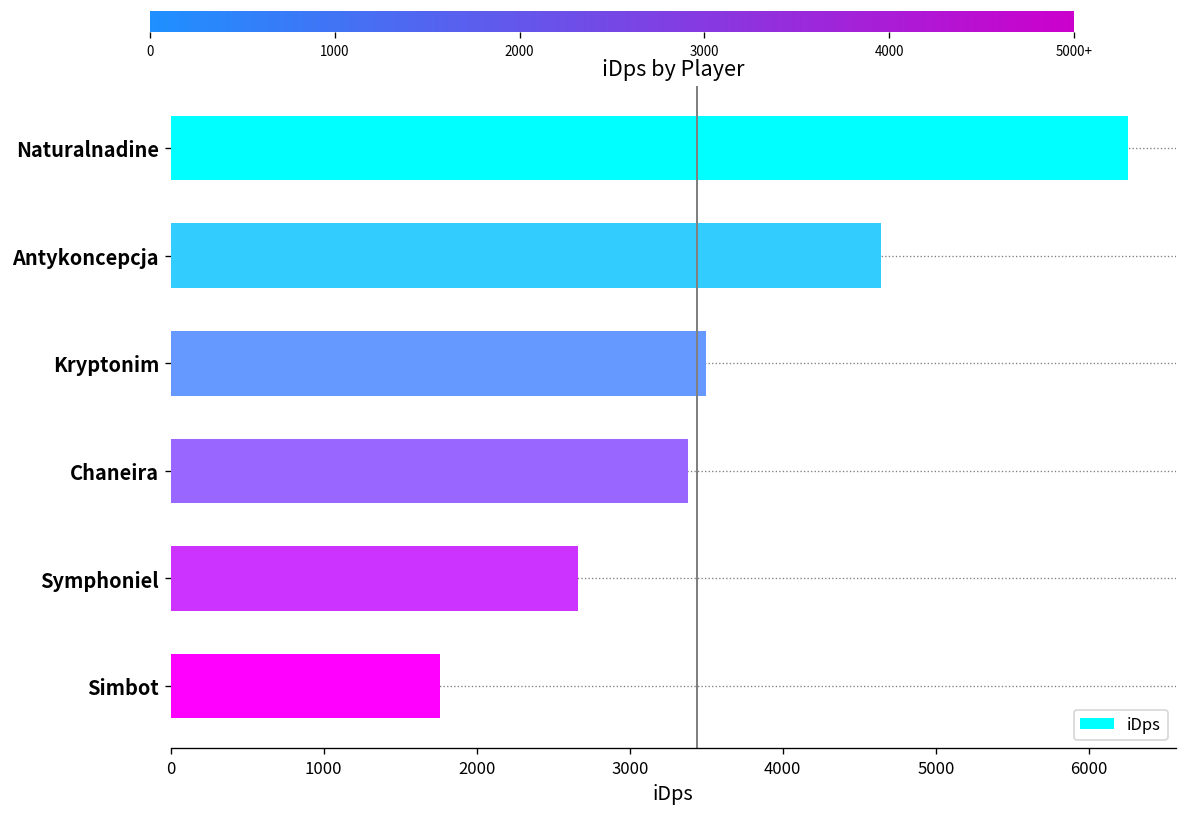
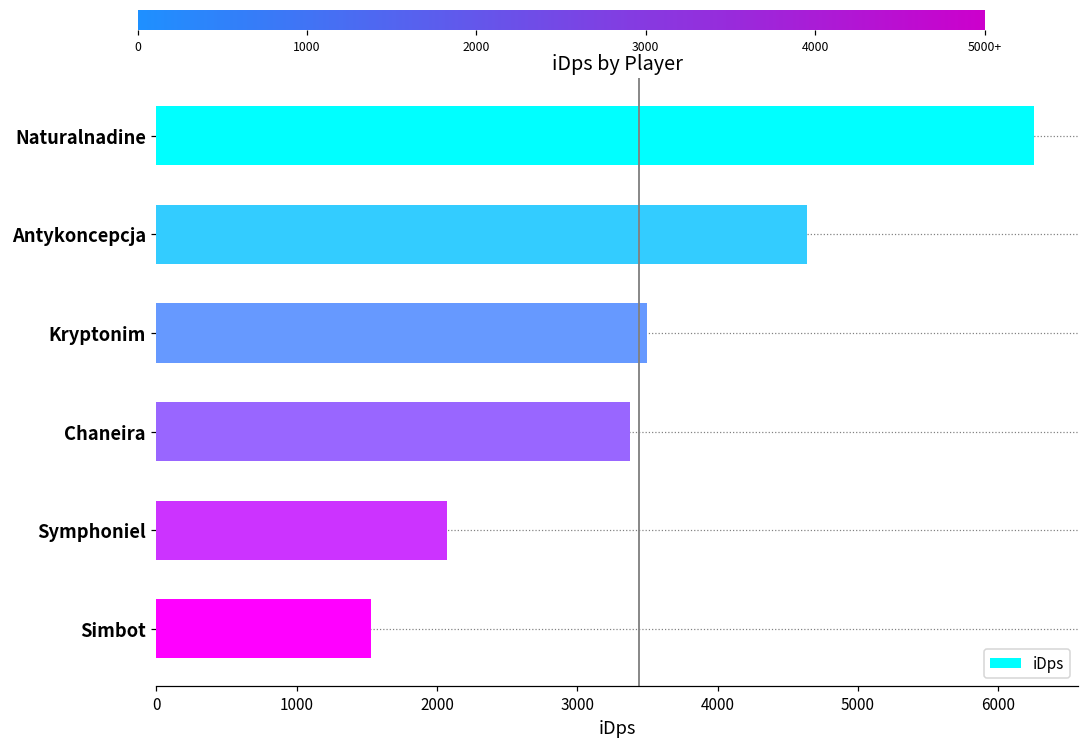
  {
    "Naturalnadine": 6260,
    "Antykoncepcja": 4640,
    "Kryptonim": 3500,
    "Chaneira": 3380,
-   "Symphoniel": 2660,
-   "Simbot": 1760
+   "Symphoniel": 2070,
+   "Simbot": 1530
  }
